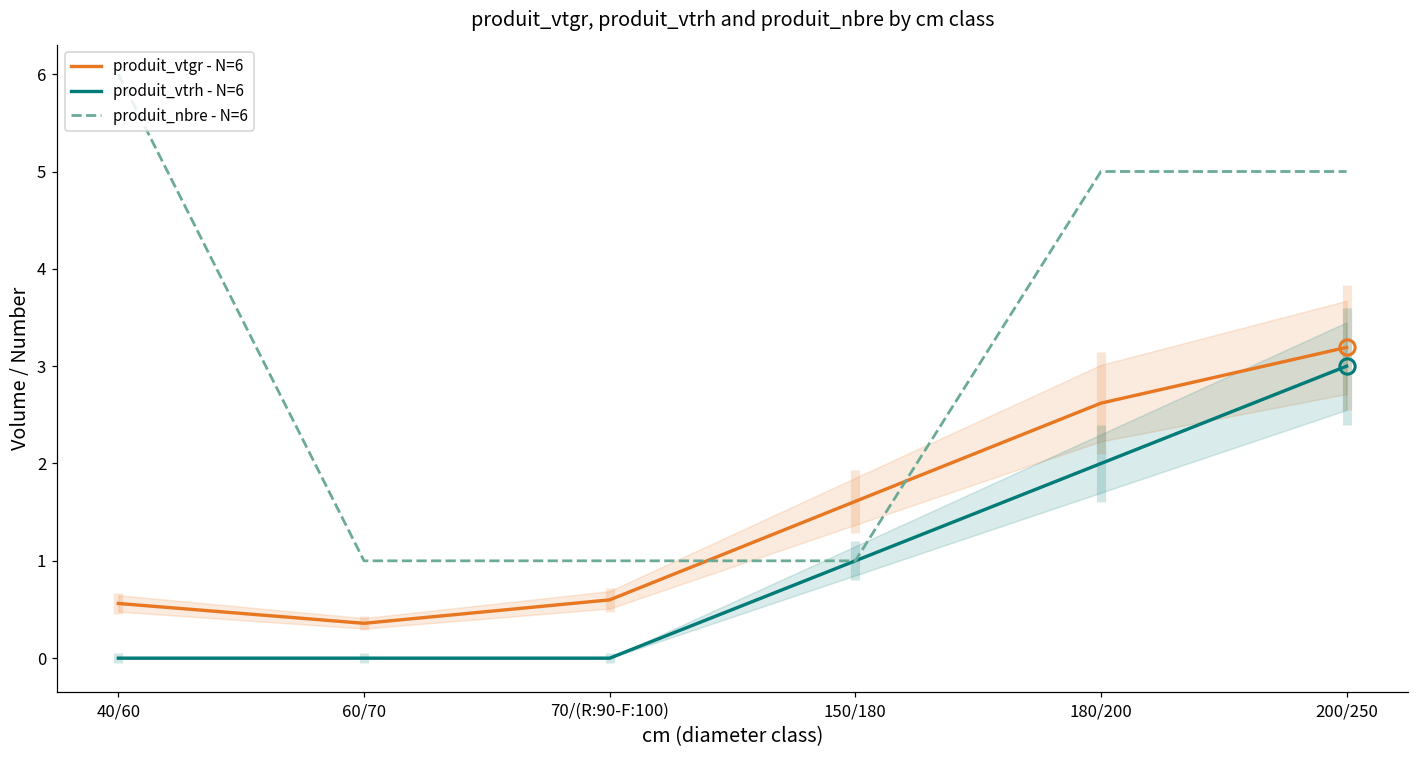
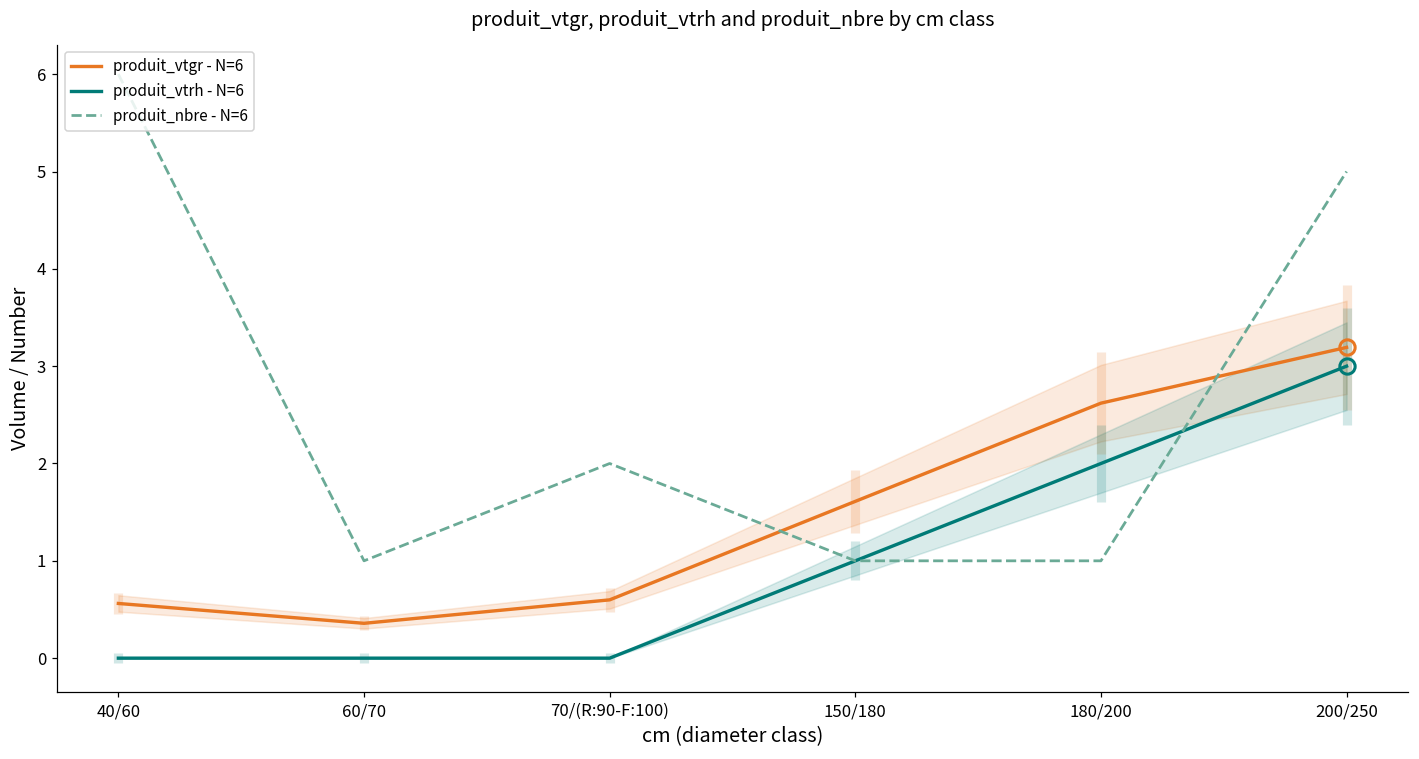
  {
    "produit_nbre - N=6": {
      "60/70": 1,
-     "70/(R:90-F:100)": 1,
-     "180/200": 5,
+     "70/(R:90-F:100)": 2,
+     "180/200": 1,
      "200/250": 5
    }
  }
